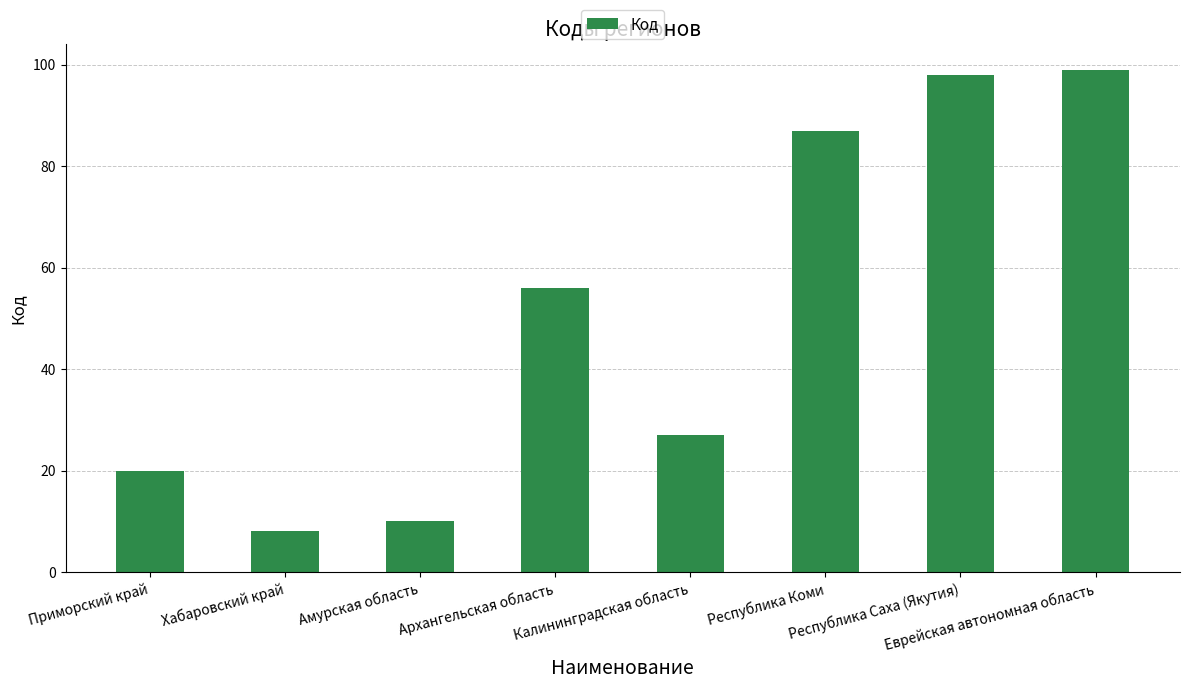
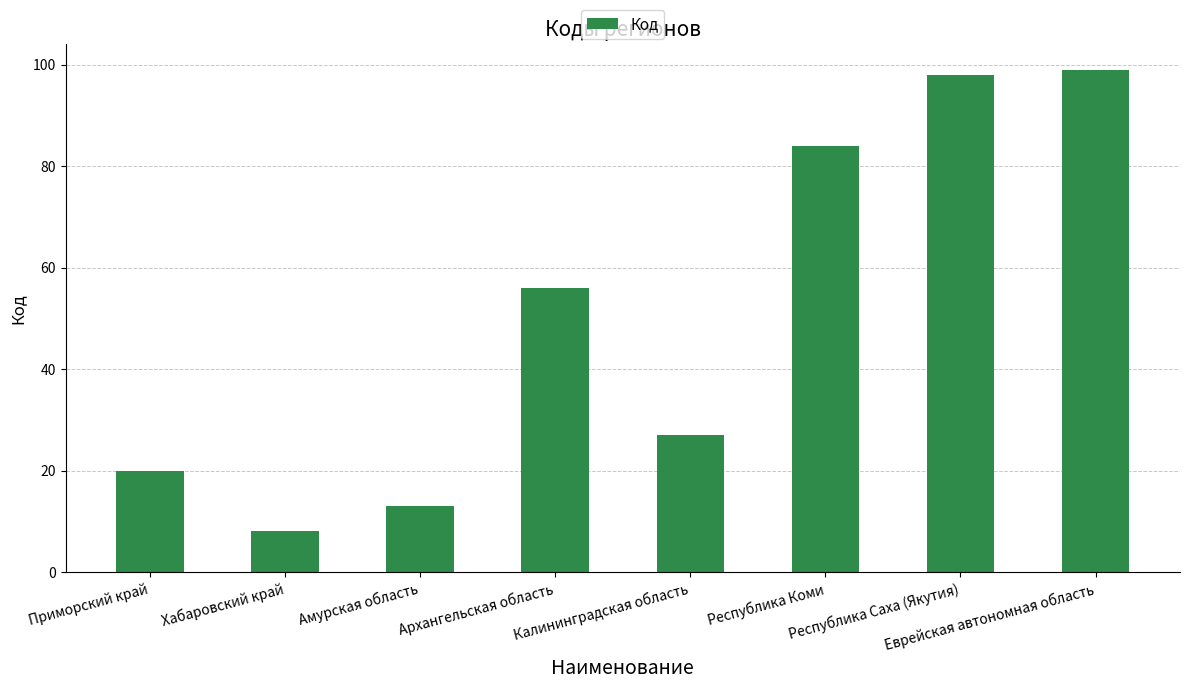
  {
    "Приморский край": 20,
    "Хабаровский край": 8,
-   "Амурская область": 10,
+   "Амурская область": 13,
    "Архангельская область": 56,
    "Калининградская область": 27,
-   "Республика Коми": 87,
+   "Республика Коми": 84,
    "Республика Саха (Якутия)": 98,
    "Еврейская автономная область": 99
  }
